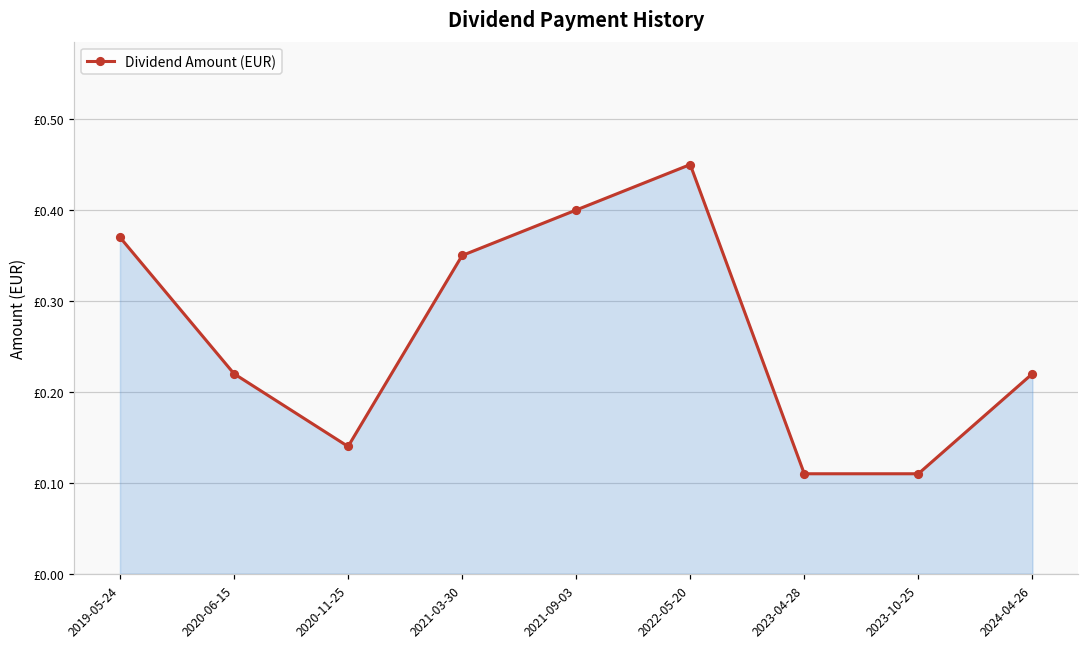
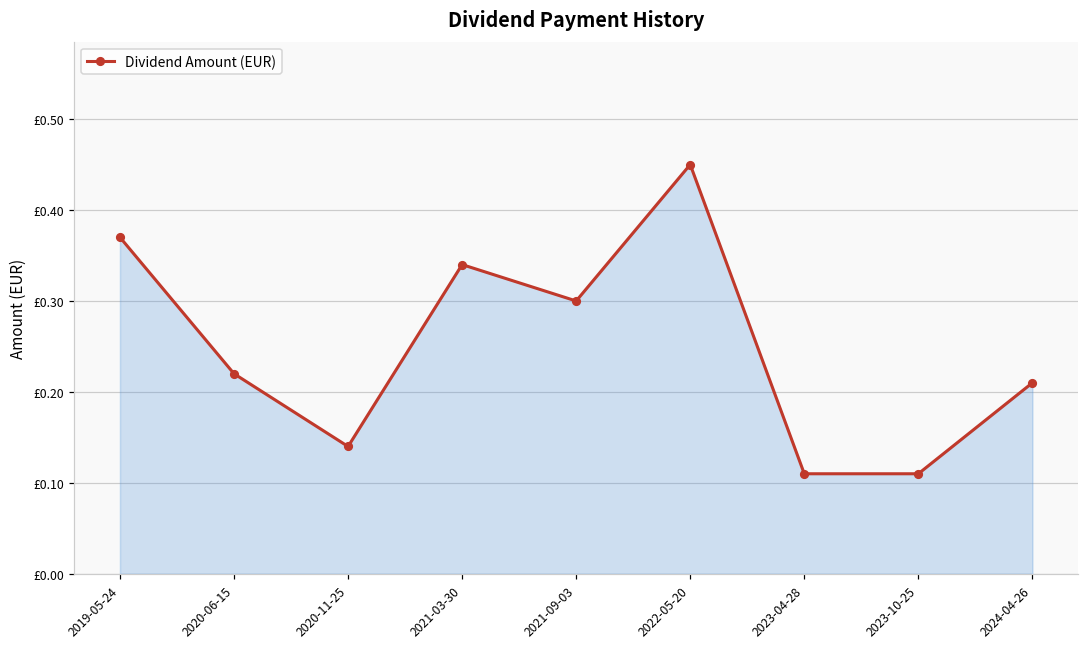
  {
    "2019-05-24": "£0.37",
    "2020-06-15": "£0.22",
    "2020-11-25": "£0.14",
-   "2021-03-30": "£0.35",
-   "2021-09-03": "£0.4",
+   "2021-03-30": "£0.34",
+   "2021-09-03": "£0.3",
    "2022-05-20": "£0.45",
    "2023-04-28": "£0.11",
    "2023-10-25": "£0.11",
-   "2024-04-26": "£0.22"
+   "2024-04-26": "£0.21"
  }
